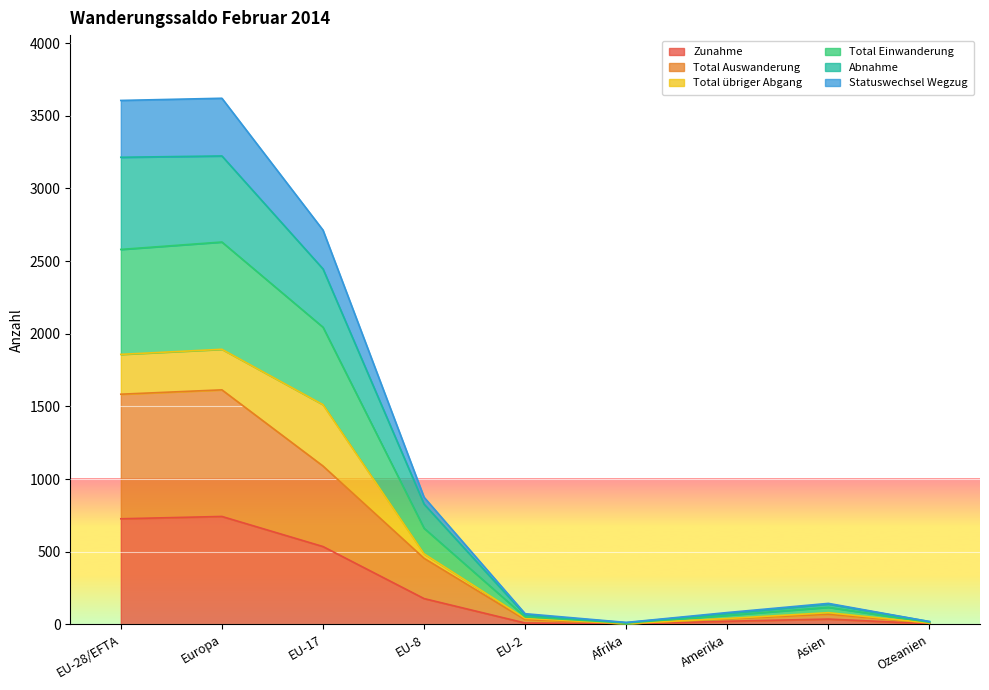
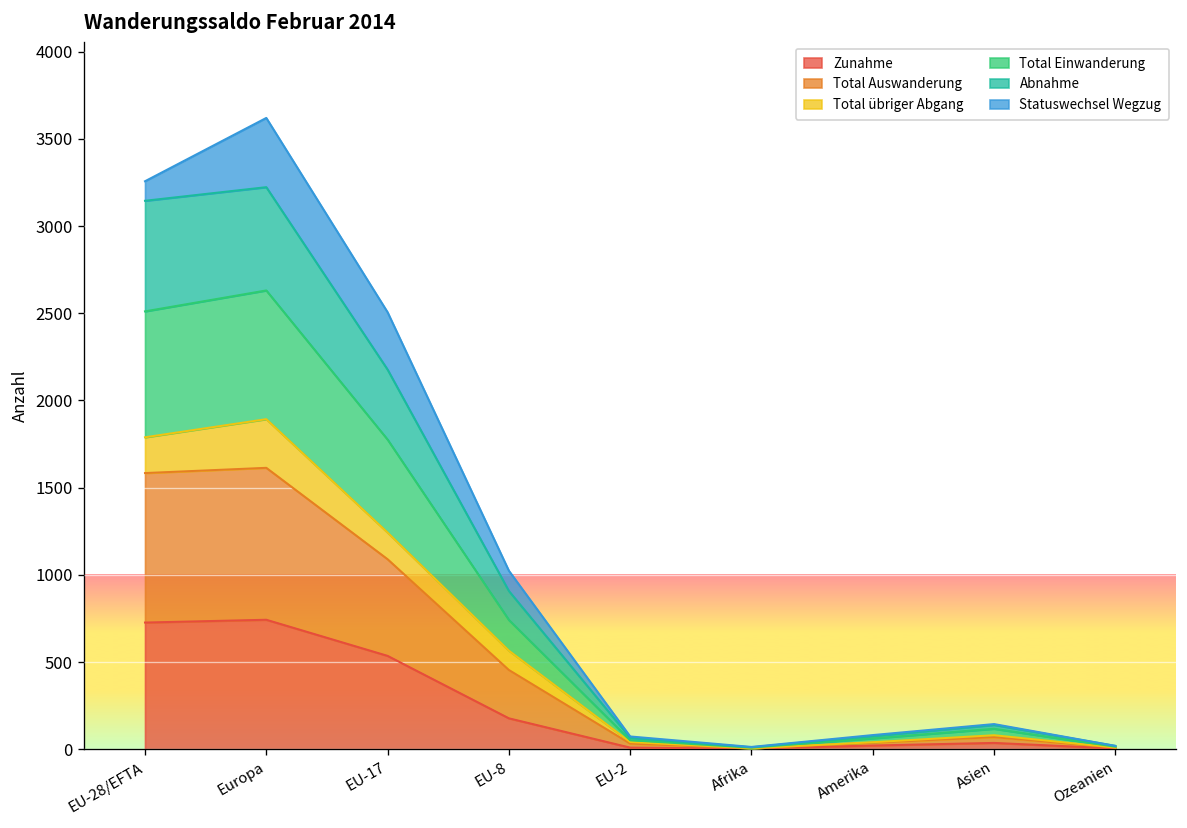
  {
    "Total übriger Abgang": {
-     "EU-28/EFTA": 270,
+     "EU-28/EFTA": 210,
      "Europa": 280,
-     "EU-17": 420,
-     "EU-8": 30
+     "EU-17": 150,
+     "EU-8": 110
    },
    "Statuswechsel Wegzug": {
-     "EU-28/EFTA": 390,
+     "EU-28/EFTA": 110,
      "Europa": 400,
-     "EU-17": 270,
-     "EU-8": 50
+     "EU-17": 330,
+     "EU-8": 120
    }
  }
